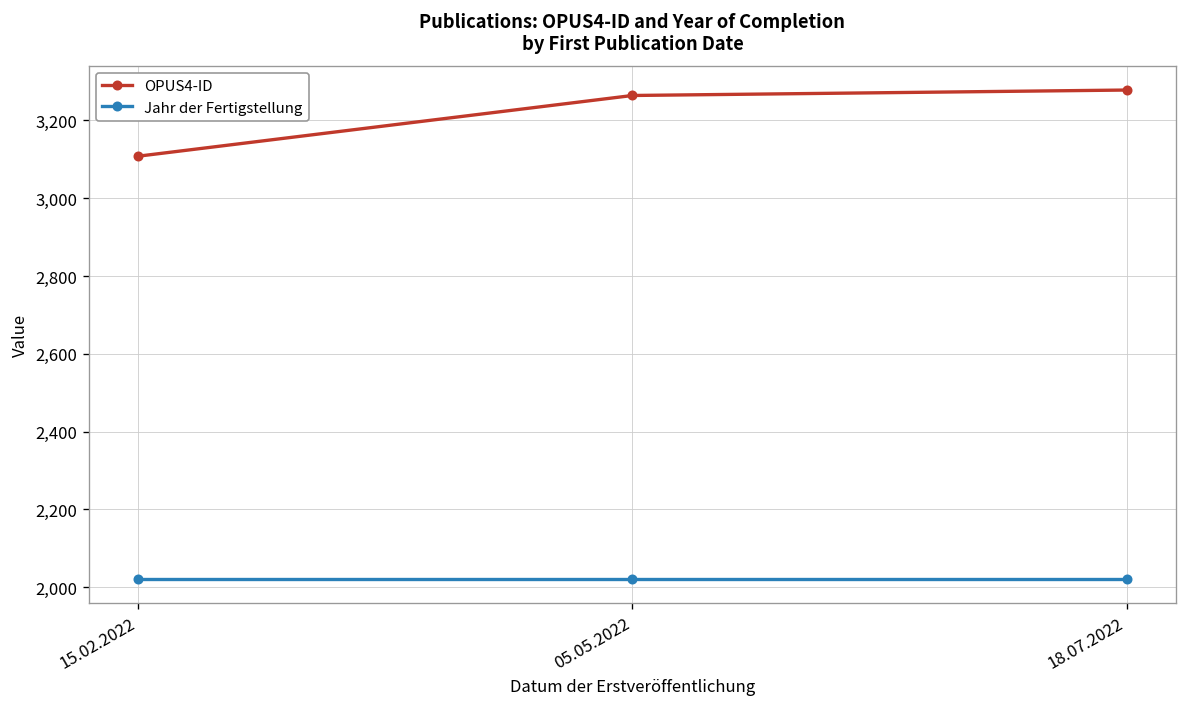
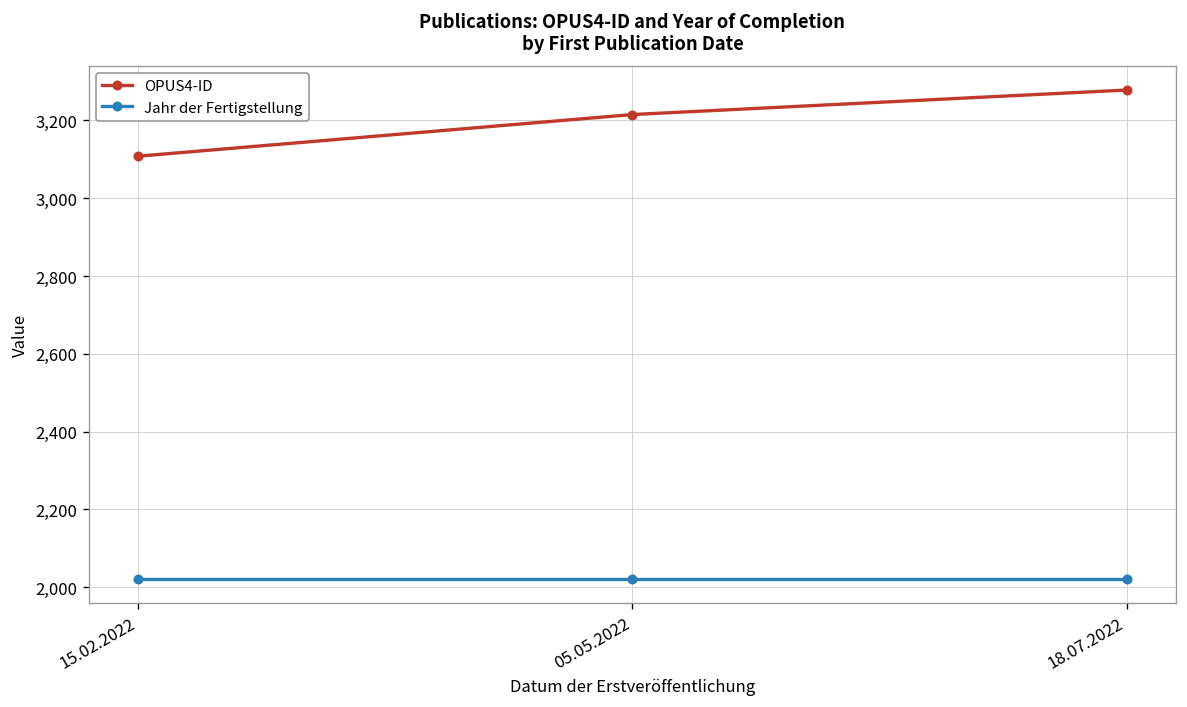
  {
    "OPUS4-ID": {
      "15.02.2022": "3,110",
-     "05.05.2022": "3,260",
+     "05.05.2022": "3,220",
      "18.07.2022": "3,280"
    },
    "Jahr der Fertigstellung": {
      "15.02.2022": "2,020",
      "05.05.2022": "2,020",
      "18.07.2022": "2,020"
    }
  }
